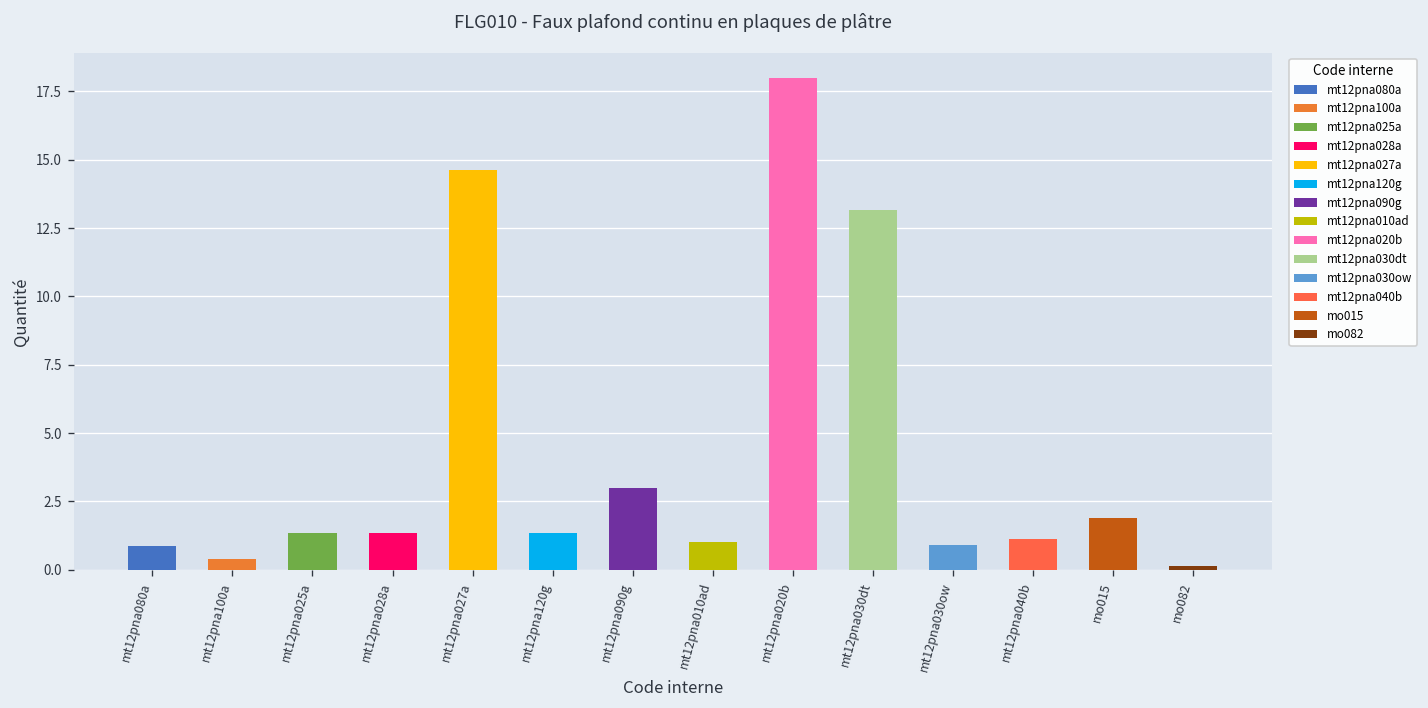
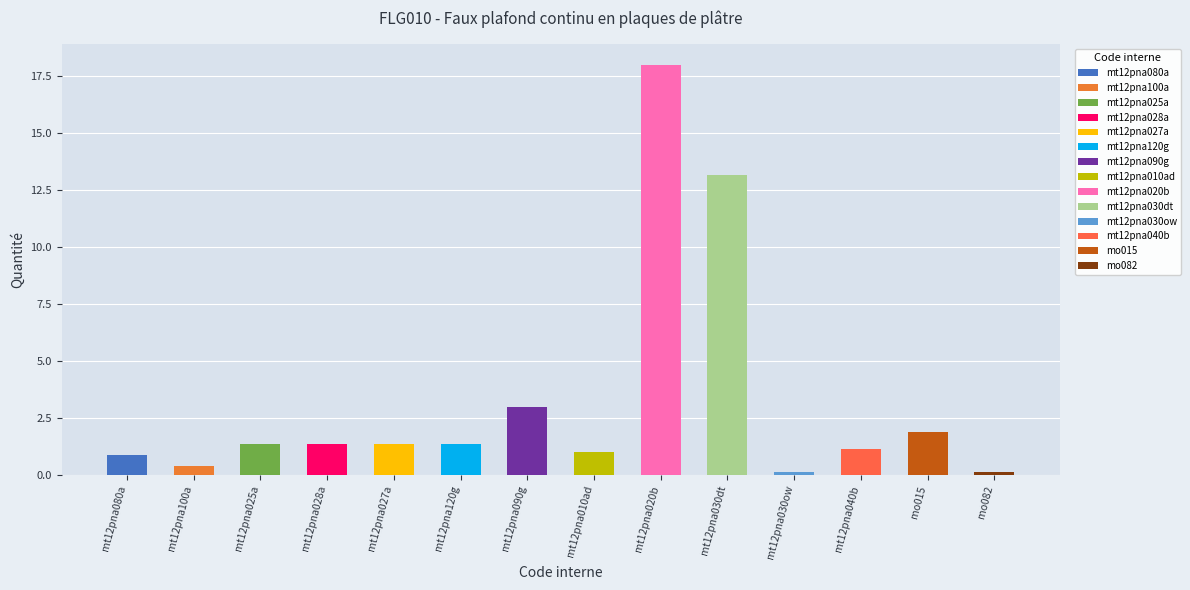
  {
    "mt12pna080a": 0.9,
    "mt12pna100a": 0.4,
    "mt12pna025a": 1.4,
    "mt12pna028a": 1.4,
-   "mt12pna027a": 14.6,
+   "mt12pna027a": 1.4,
    "mt12pna120g": 1.4,
    "mt12pna090g": 3.0,
    "mt12pna010ad": 1.0,
    "mt12pna020b": 18.0,
    "mt12pna030dt": 13.2,
-   "mt12pna030ow": 0.9,
+   "mt12pna030ow": 0.1,
    "mt12pna040b": 1.1,
    "mo015": 1.9,
    "mo082": 0.1
  }
